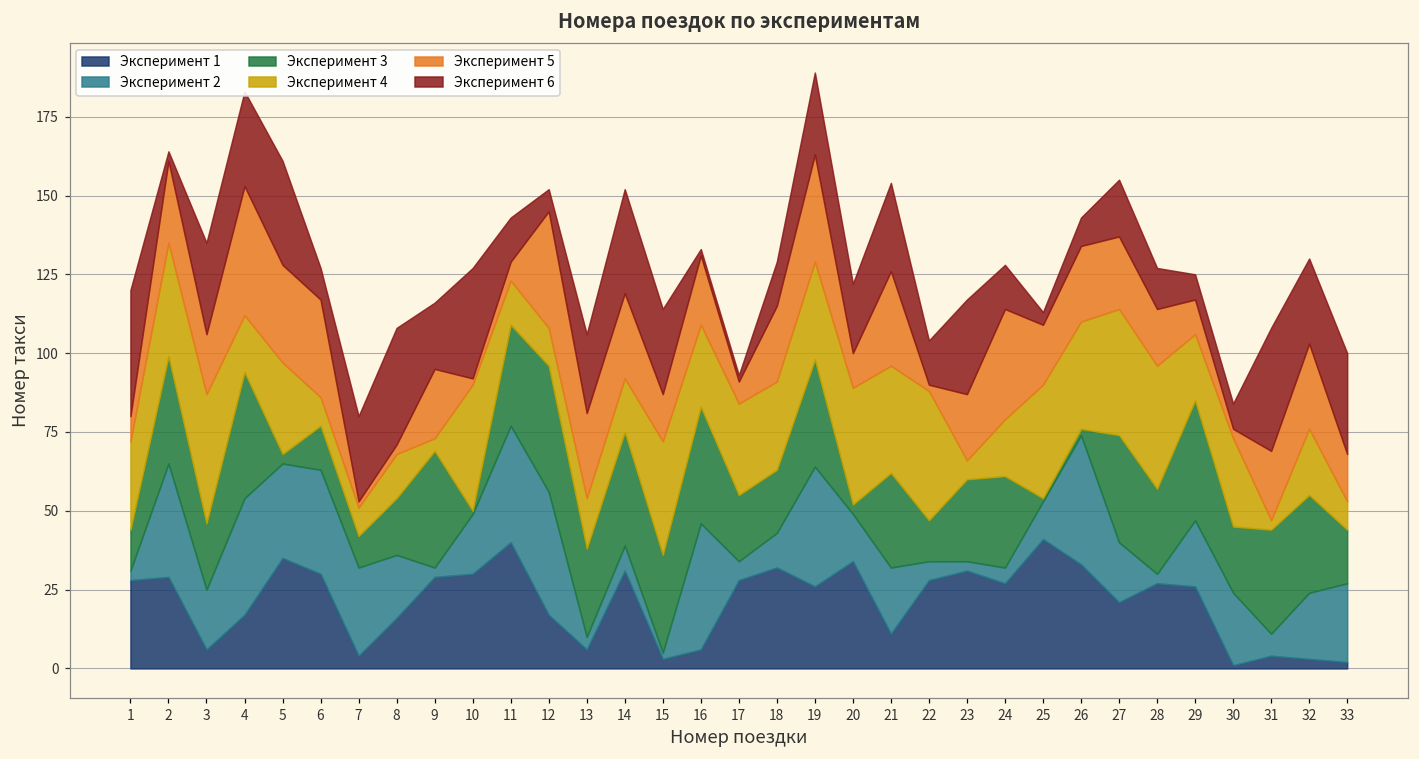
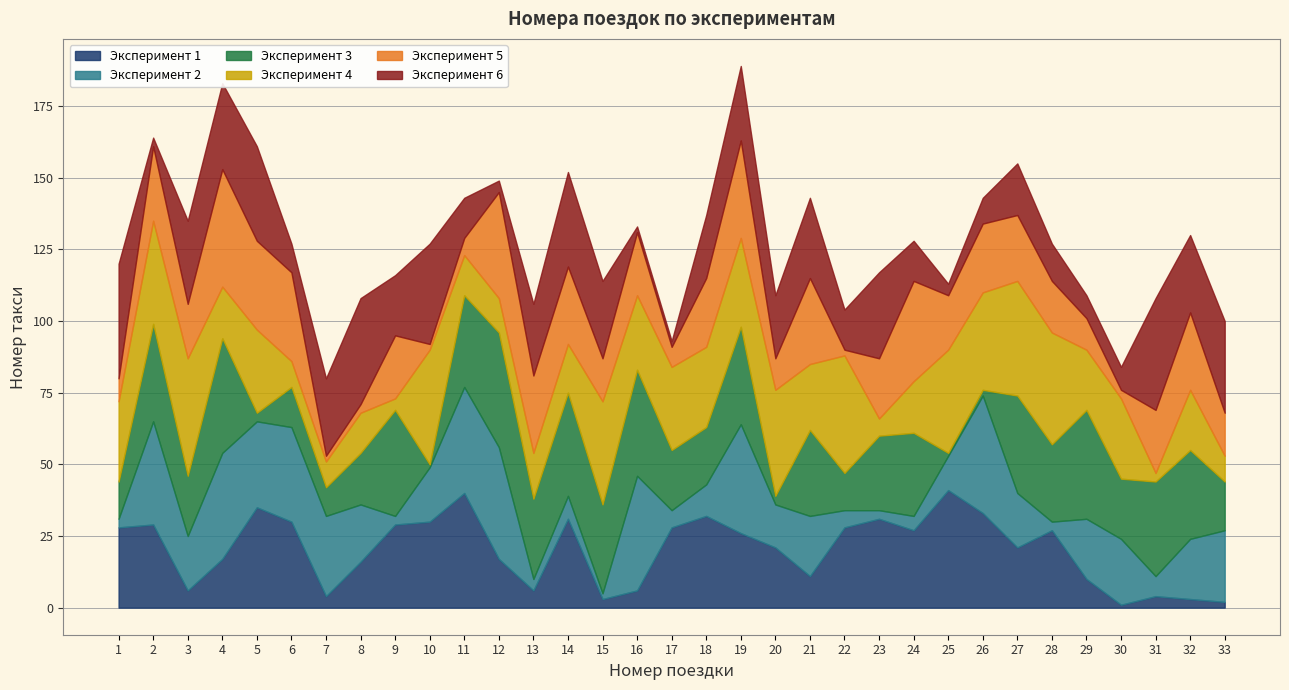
  {
    "Эксперимент 1": {
      "1": 28,
      "2": 29,
      "3": 6,
      "4": 17,
      "5": 35,
      "6": 30,
      "7": 4,
      "8": 16,
      "9": 29,
      "10": 30,
      "11": 40,
      "12": 17,
      "13": 6,
      "14": 31,
      "15": 3,
      "16": 6,
      "17": 28,
      "18": 32,
      "19": 26,
-     "20": 34,
+     "20": 21,
      "21": 11,
      "22": 28,
      "23": 31,
      "24": 27,
      "25": 41,
      "26": 33,
      "27": 21,
      "28": 27,
-     "29": 26,
+     "29": 10,
      "30": 1,
      "31": 4,
      "32": 3,
      "33": 2
    },
    "Эксперимент 2": {
      "1": 3,
      "2": 36,
      "3": 19,
      "4": 37,
      "5": 30,
      "6": 33,
      "7": 28,
      "8": 20,
      "9": 3,
      "10": 19,
      "11": 37,
      "12": 39,
      "13": 4,
      "14": 8,
      "15": 2,
      "16": 40,
      "17": 6,
      "18": 11,
      "19": 38,
      "20": 15,
      "21": 21,
      "22": 6,
      "23": 3,
      "24": 5,
      "25": 12,
      "26": 41,
      "27": 19,
      "28": 3,
      "29": 21,
      "30": 23,
      "31": 7,
      "32": 21,
      "33": 25
    },
    "Эксперимент 3": {
      "1": 13,
      "2": 34,
      "3": 21,
      "4": 40,
      "5": 3,
      "6": 14,
      "7": 10,
      "8": 18,
      "9": 37,
      "10": 1,
      "11": 32,
      "12": 40,
      "13": 28,
      "14": 36,
      "15": 31,
      "16": 37,
      "17": 21,
      "18": 20,
      "19": 34,
      "20": 3,
      "21": 30,
      "22": 13,
      "23": 26,
      "24": 29,
      "25": 1,
      "26": 2,
      "27": 34,
      "28": 27,
      "29": 38,
      "30": 21,
      "31": 33,
      "32": 31,
      "33": 17
    },
    "Эксперимент 4": {
      "1": 28,
      "2": 36,
      "3": 41,
      "4": 18,
      "5": 29,
      "6": 9,
      "7": 9,
      "8": 14,
      "9": 4,
      "10": 40,
      "11": 14,
      "12": 12,
      "13": 16,
      "14": 17,
      "15": 36,
      "16": 26,
      "17": 29,
      "18": 28,
      "19": 31,
      "20": 37,
-     "21": 34,
+     "21": 23,
      "22": 41,
      "23": 6,
      "24": 18,
      "25": 36,
      "26": 34,
      "27": 40,
      "28": 39,
      "29": 21,
      "30": 28,
      "31": 3,
      "32": 21,
      "33": 9
    },
    "Эксперимент 5": {
      "1": 8,
      "2": 26,
      "3": 19,
      "4": 41,
      "5": 31,
      "6": 31,
      "7": 2,
      "8": 3,
      "9": 22,
      "10": 2,
      "11": 6,
      "12": 37,
      "13": 27,
      "14": 27,
      "15": 15,
      "16": 22,
      "17": 7,
      "18": 24,
      "19": 34,
      "20": 11,
      "21": 30,
      "22": 2,
      "23": 21,
      "24": 35,
      "25": 19,
      "26": 24,
      "27": 23,
      "28": 18,
      "29": 11,
      "30": 3,
      "31": 22,
      "32": 27,
      "33": 15
    },
    "Эксперимент 6": {
      "1": 40,
      "2": 3,
      "3": 29,
      "5": 33,
      "6": 10,
      "7": 27,
      "8": 37,
      "9": 21,
      "10": 35,
      "11": 14,
-     "12": 7,
+     "12": 4,
      "13": 25,
      "14": 33,
      "15": 27,
      "16": 2,
      "17": 2,
-     "18": 14,
+     "18": 22,
      "19": 26,
      "20": 22,
      "21": 28,
      "22": 14,
      "23": 30,
      "24": 14,
      "25": 4,
      "26": 9,
      "27": 18,
      "28": 13,
      "29": 8,
      "30": 8,
      "31": 39,
      "32": 27,
      "33": 32
    }
  }
